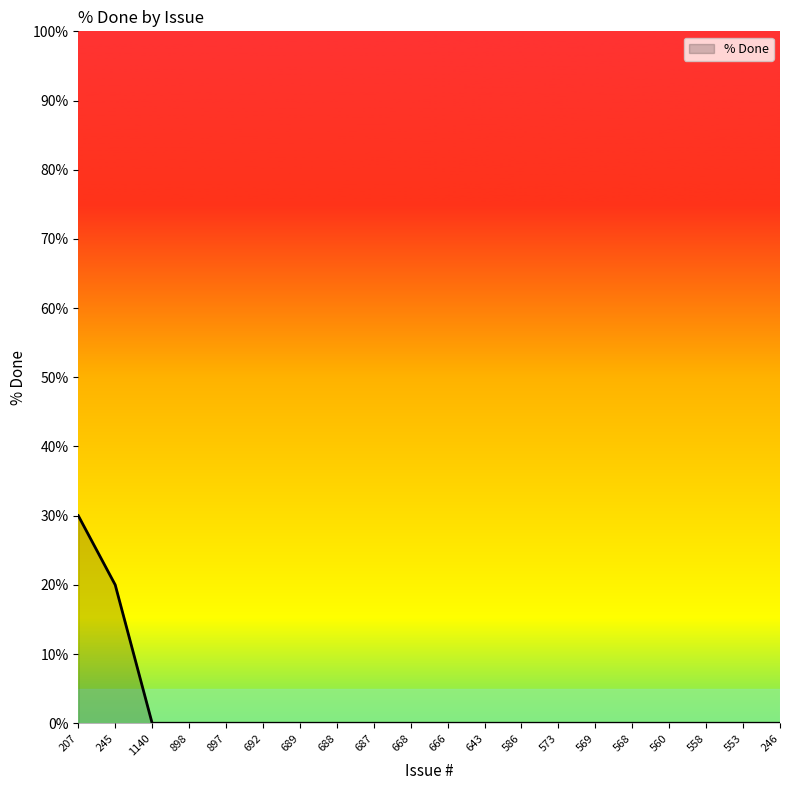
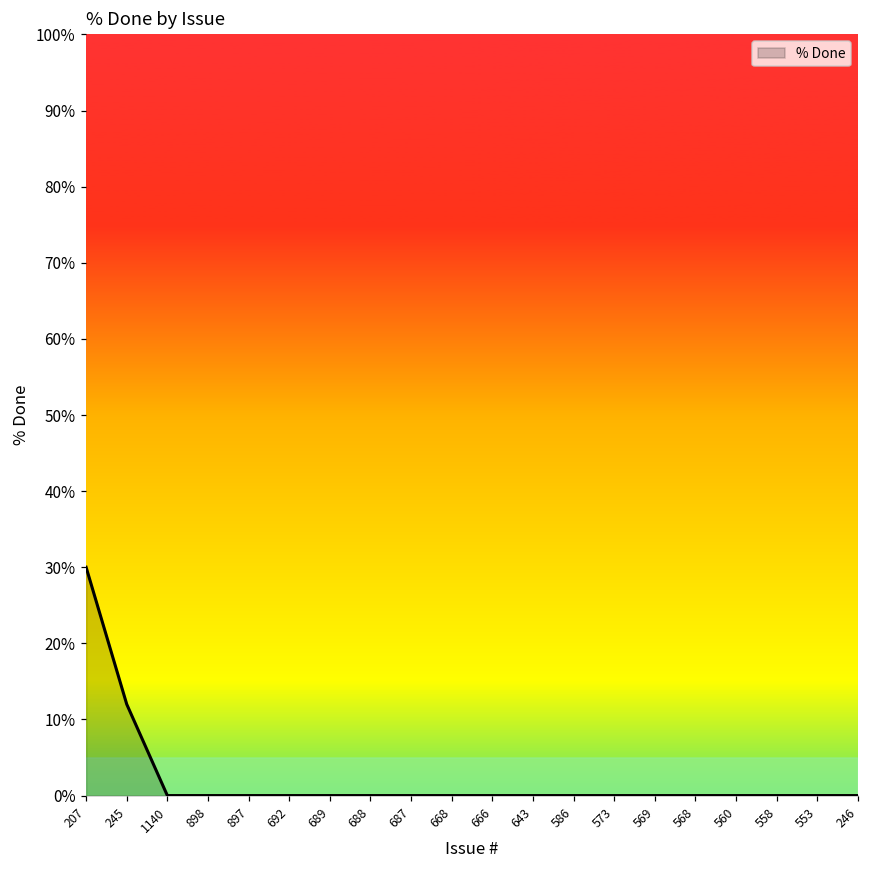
  {
    "207": "30%",
-   "245": "20%"
+   "245": "12%"
  }
